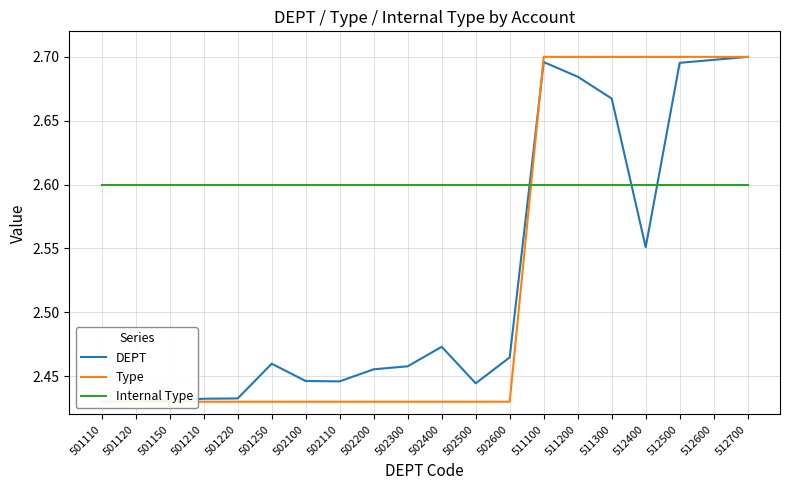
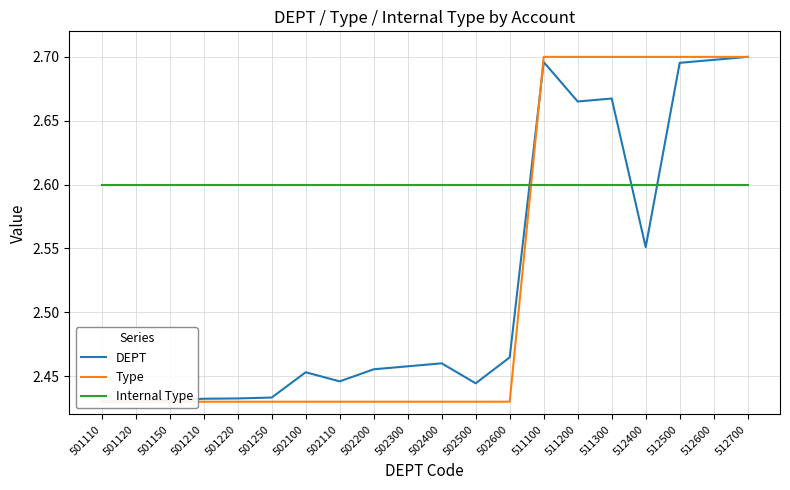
  {
    "DEPT": {
      "501210": 2.432,
      "501220": 2.433,
-     "501250": 2.460,
-     "502100": 2.446,
+     "501250": 2.433,
+     "502100": 2.453,
      "502110": 2.446,
      "502200": 2.455,
      "502300": 2.458,
-     "502400": 2.473,
+     "502400": 2.460,
      "502500": 2.444,
      "502600": 2.465,
      "511100": 2.696,
-     "511200": 2.684,
+     "511200": 2.665,
      "511300": 2.667,
      "512400": 2.551,
      "512500": 2.695,
      "512600": 2.698
    },
    "Type": {
      "501210": 2.430,
      "501220": 2.430,
      "501250": 2.430,
      "502100": 2.430,
      "502110": 2.430,
      "502200": 2.430,
      "502300": 2.430,
      "502400": 2.430,
      "502500": 2.430,
      "502600": 2.430,
      "511100": 2.700,
      "511200": 2.700,
      "511300": 2.700,
      "512400": 2.700,
      "512500": 2.700,
      "512600": 2.700
    },
    "Internal Type": {
      "501110": 2.600,
      "501120": 2.600,
      "501150": 2.600,
      "501210": 2.600,
      "501220": 2.600,
      "501250": 2.600,
      "502100": 2.600,
      "502110": 2.600,
      "502200": 2.600,
      "502300": 2.600,
      "502400": 2.600,
      "502500": 2.600,
      "502600": 2.600,
      "511100": 2.600,
      "511200": 2.600,
      "511300": 2.600,
      "512400": 2.600,
      "512500": 2.600,
      "512600": 2.600,
      "512700": 2.600
    }
  }
